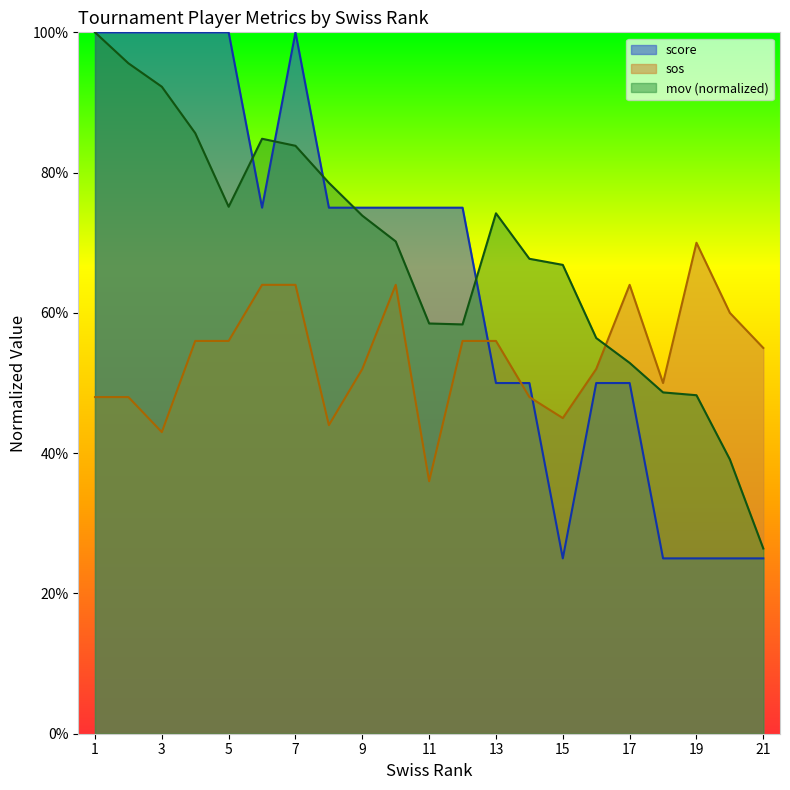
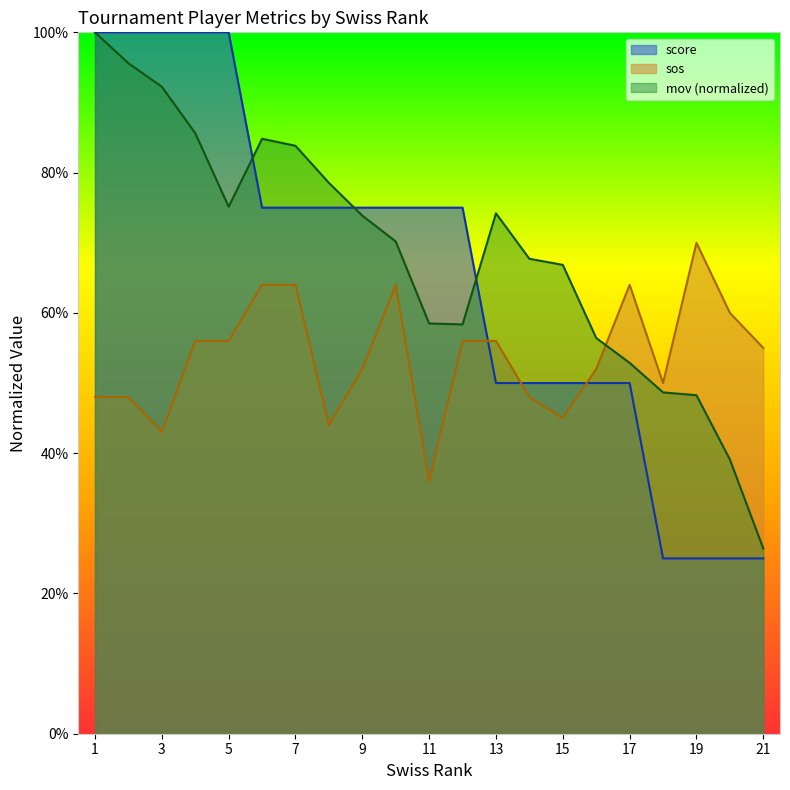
  {
    "score": {
      "3": "100%",
      "5": "100%",
-     "7": "100%",
+     "7": "75%",
      "9": "75%",
      "11": "75%",
      "13": "50%",
-     "15": "25%",
+     "15": "50%",
      "17": "50%",
      "19": "25%",
      "21": "25%"
    },
    "sos": {
      "1": "48%",
      "3": "43%",
      "5": "56%",
      "7": "64%",
      "9": "52%",
      "11": "36%",
      "13": "56%",
      "15": "45%",
      "17": "64%",
      "19": "70%",
      "21": "55%"
    },
    "mov (normalized)": {
      "3": "92%",
      "5": "75%",
      "7": "84%",
      "9": "74%",
      "11": "58%",
      "13": "74%",
      "15": "67%",
      "17": "53%",
      "19": "48%",
      "21": "26%"
    }
  }
